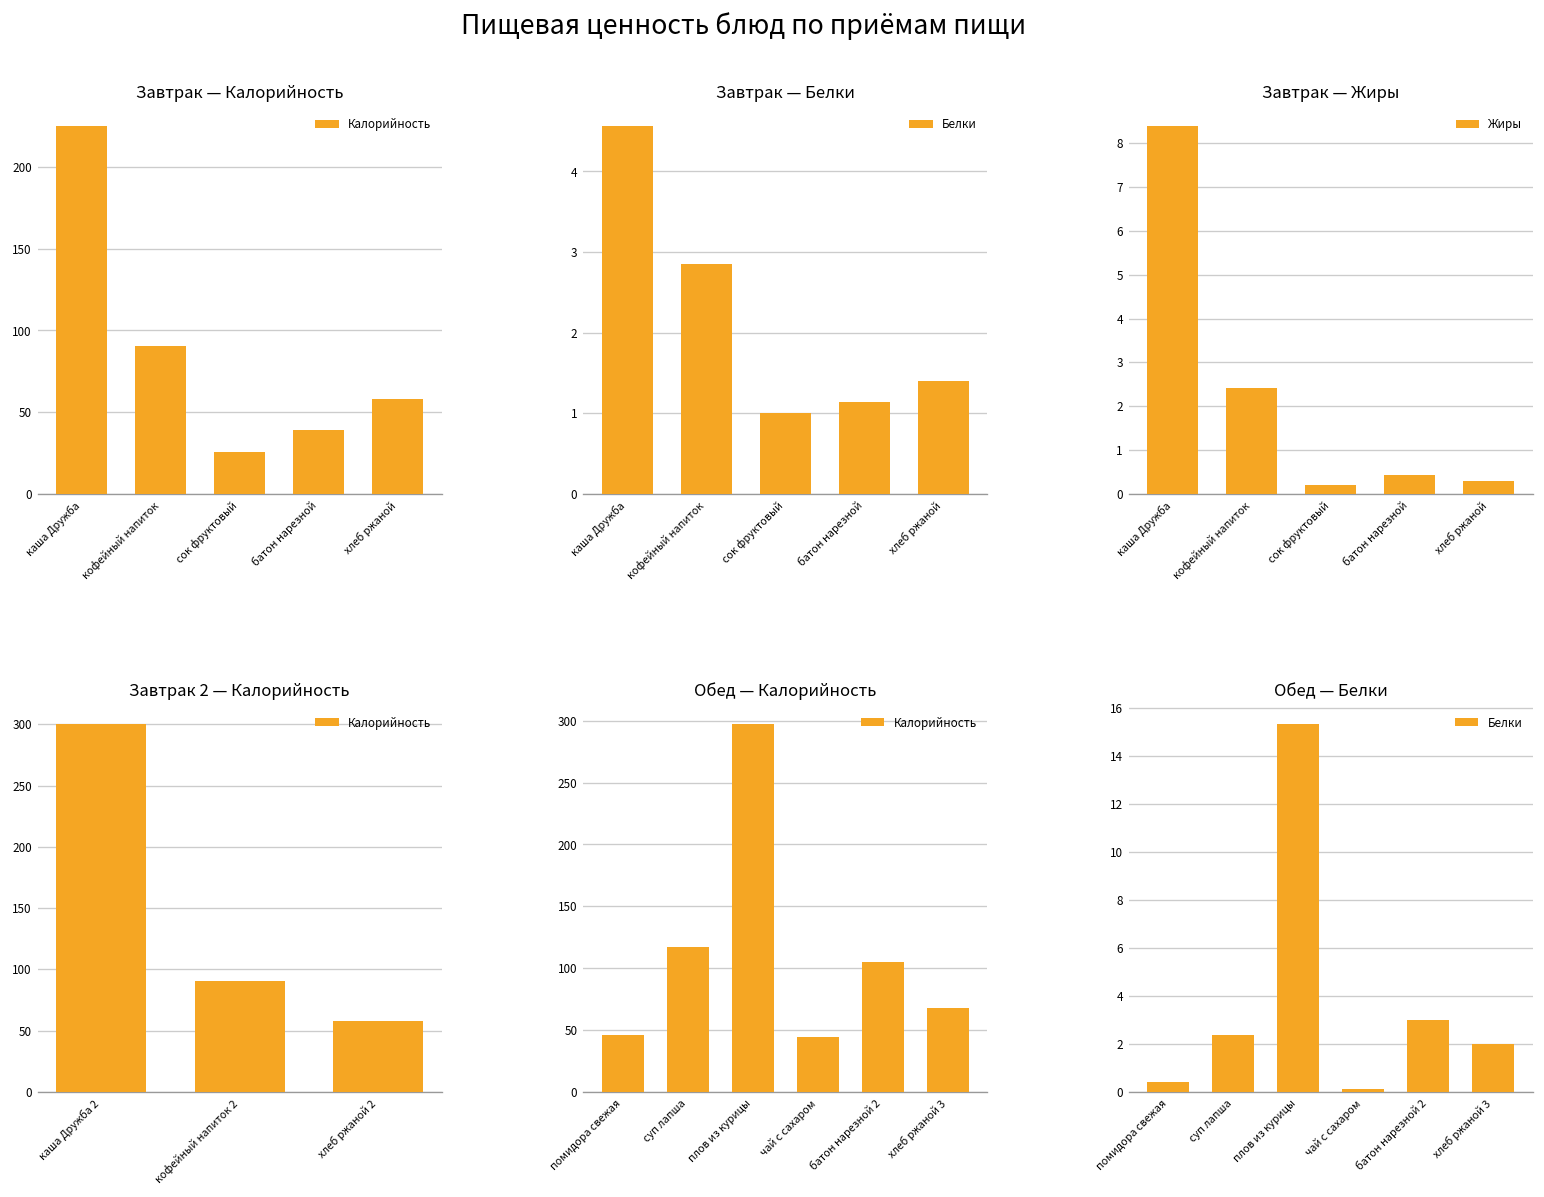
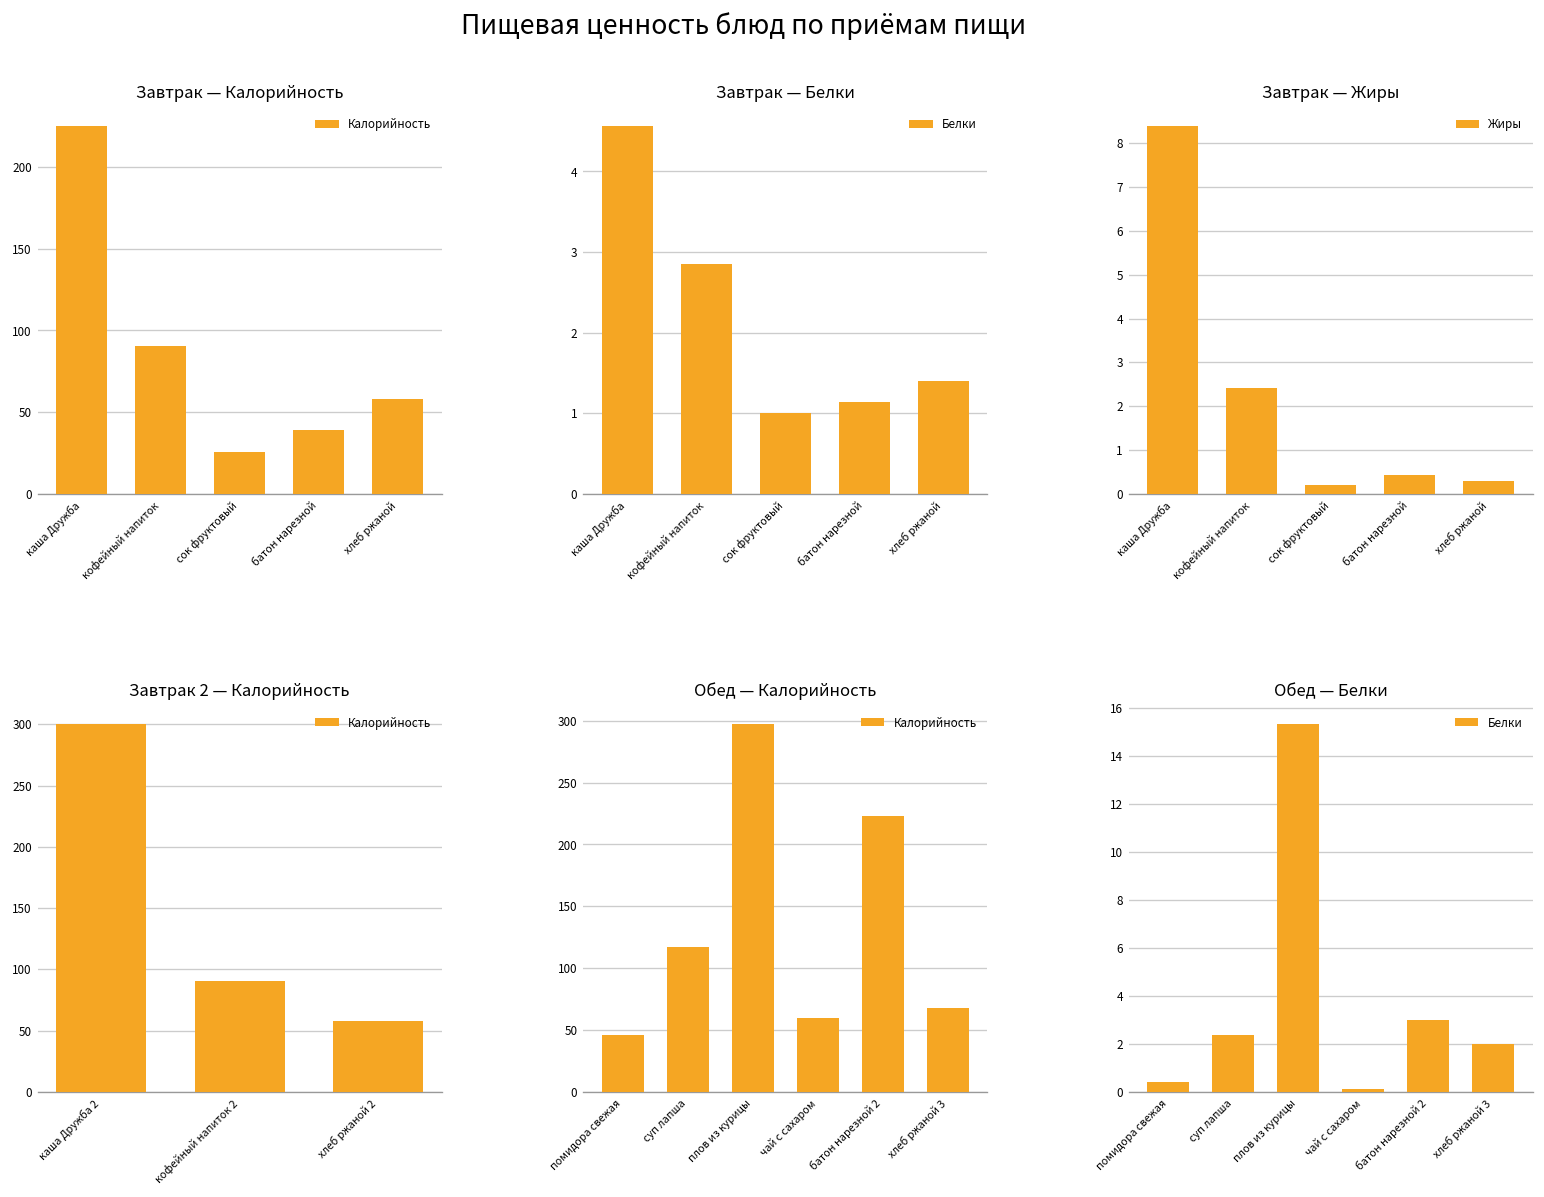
  {
    "Завтрак — Калорийность": {
      "каша Дружба": 225,
      "кофейный напиток": 91,
      "сок фруктовый": 26,
      "батон нарезной": 39,
      "хлеб ржаной": 58
    },
    "Завтрак — Белки": {
      "каша Дружба": 4.6,
      "кофейный напиток": 2.9,
      "сок фруктовый": 1.0,
      "батон нарезной": 1.1,
      "хлеб ржаной": 1.4
    },
    "Завтрак — Жиры": {
      "каша Дружба": 8.4,
      "кофейный напиток": 2.4,
      "сок фруктовый": 0.2,
      "батон нарезной": 0.4,
      "хлеб ржаной": 0.3
    },
    "Завтрак 2 — Калорийность": {
      "каша Дружба 2": 300,
      "кофейный напиток 2": 91,
      "хлеб ржаной 2": 58
    },
    "Обед — Калорийность": {
      "помидора свежая": 46,
      "суп лапша": 117,
      "плов из курицы": 297,
-     "чай с сахаром": 44,
-     "батон нарезной 2": 105,
+     "чай с сахаром": 60,
+     "батон нарезной 2": 223,
      "хлеб ржаной 3": 68
    },
    "Обед — Белки": {
      "помидора свежая": 0.4,
      "суп лапша": 2.4,
      "плов из курицы": 15.3,
      "батон нарезной 2": 3.0,
      "хлеб ржаной 3": 2.0
    }
  }
